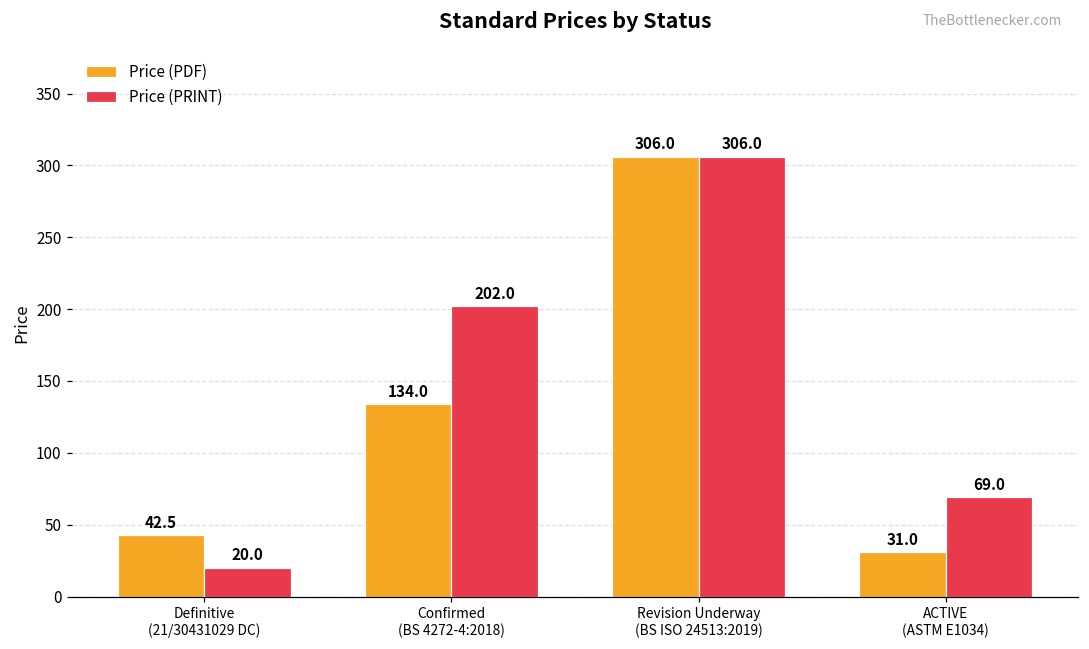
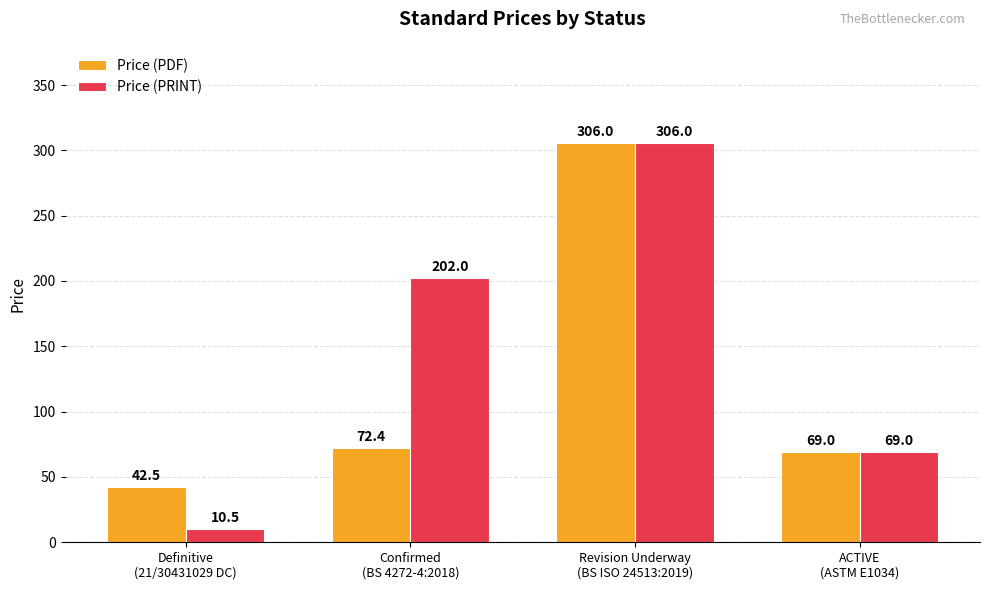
  {
    "Price (PDF)": {
      "Definitive (21/30431029 DC)": 42.5,
-     "Confirmed (BS 4272-4:2018)": 134.0,
+     "Confirmed (BS 4272-4:2018)": 72.4,
      "Revision Underway (BS ISO 24513:2019)": 306.0,
-     "ACTIVE (ASTM E1034)": 31.0
+     "ACTIVE (ASTM E1034)": 69.0
    },
    "Price (PRINT)": {
-     "Definitive (21/30431029 DC)": 20.0,
+     "Definitive (21/30431029 DC)": 10.5,
      "Confirmed (BS 4272-4:2018)": 202.0,
      "Revision Underway (BS ISO 24513:2019)": 306.0,
      "ACTIVE (ASTM E1034)": 69.0
    }
  }
